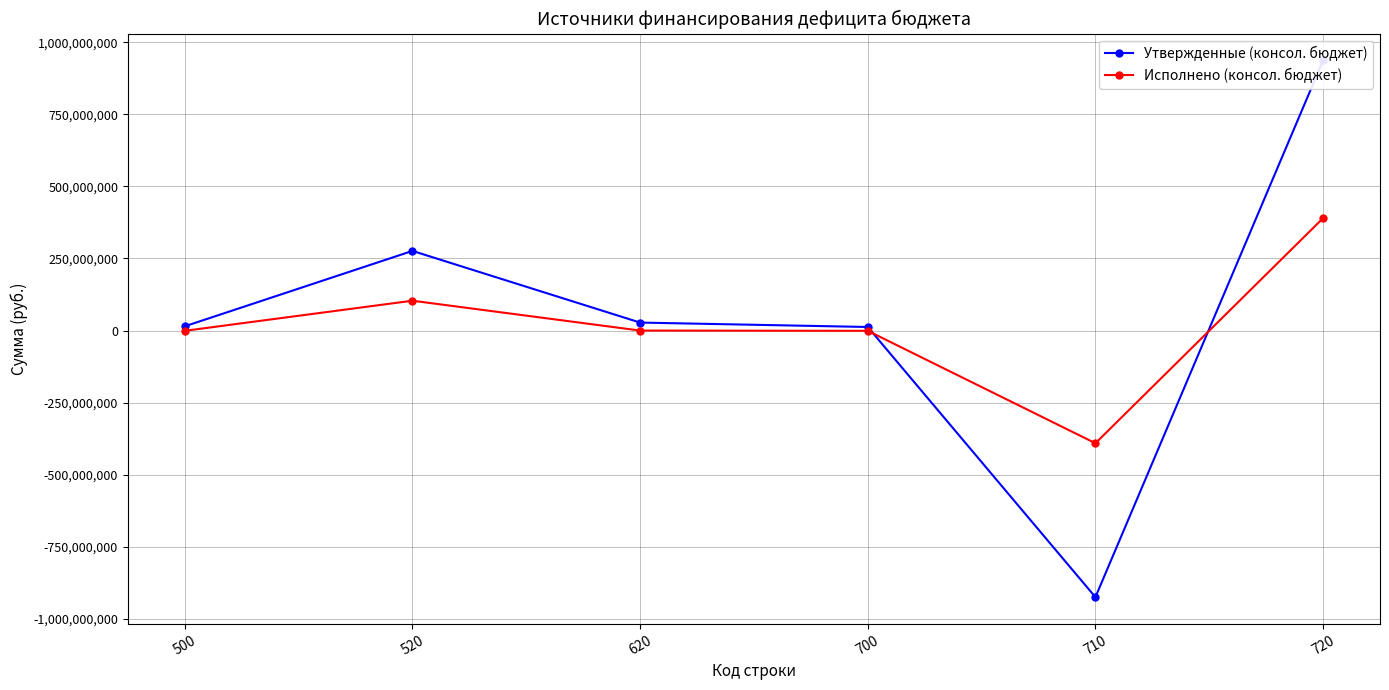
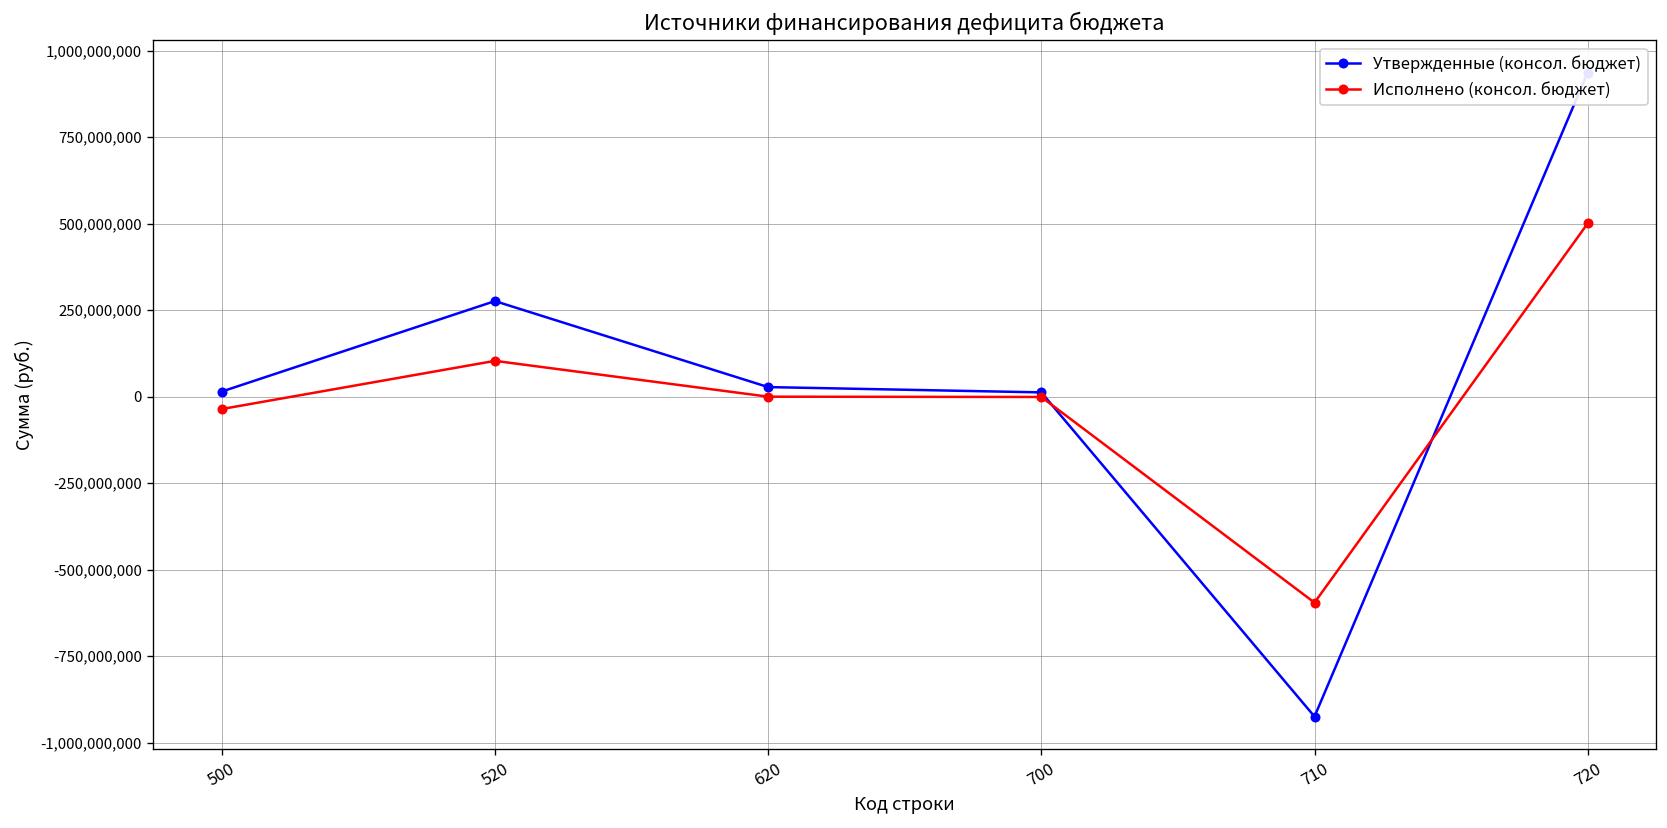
  {
    "Утвержденные (консол. бюджет)": {
      "500": "10,000,000",
      "520": "280,000,000",
      "620": "30,000,000",
      "700": "10,000,000",
      "710": "-920,000,000"
    },
    "Исполнено (консол. бюджет)": {
-     "500": "0",
+     "500": "-40,000,000",
      "520": "100,000,000",
      "620": "0",
      "700": "0",
-     "710": "-390,000,000",
-     "720": "390,000,000"
+     "710": "-600,000,000",
+     "720": "500,000,000"
    }
  }
